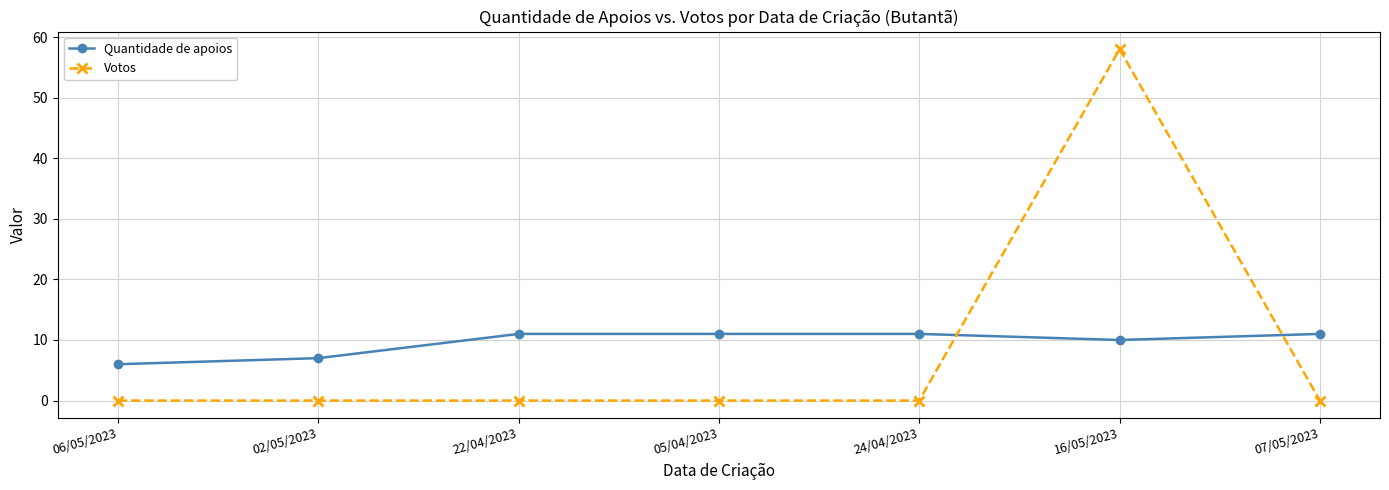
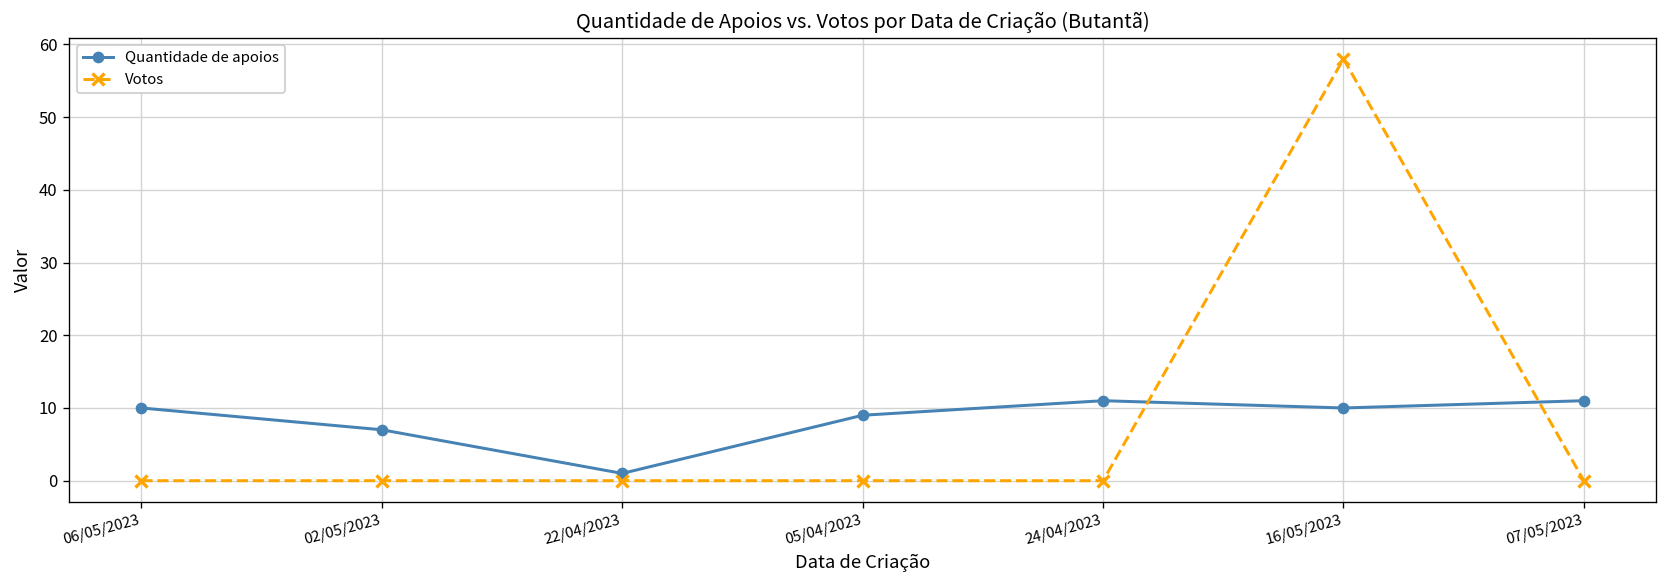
  {
    "Quantidade de apoios": {
-     "06/05/2023": 6,
+     "06/05/2023": 10,
      "02/05/2023": 7,
-     "22/04/2023": 11,
-     "05/04/2023": 11,
+     "22/04/2023": 1,
+     "05/04/2023": 9,
      "24/04/2023": 11,
      "16/05/2023": 10,
      "07/05/2023": 11
    },
    "Votos": {
      "06/05/2023": 0,
      "02/05/2023": 0,
      "22/04/2023": 0,
      "05/04/2023": 0,
      "24/04/2023": 0,
      "16/05/2023": 58,
      "07/05/2023": 0
    }
  }
